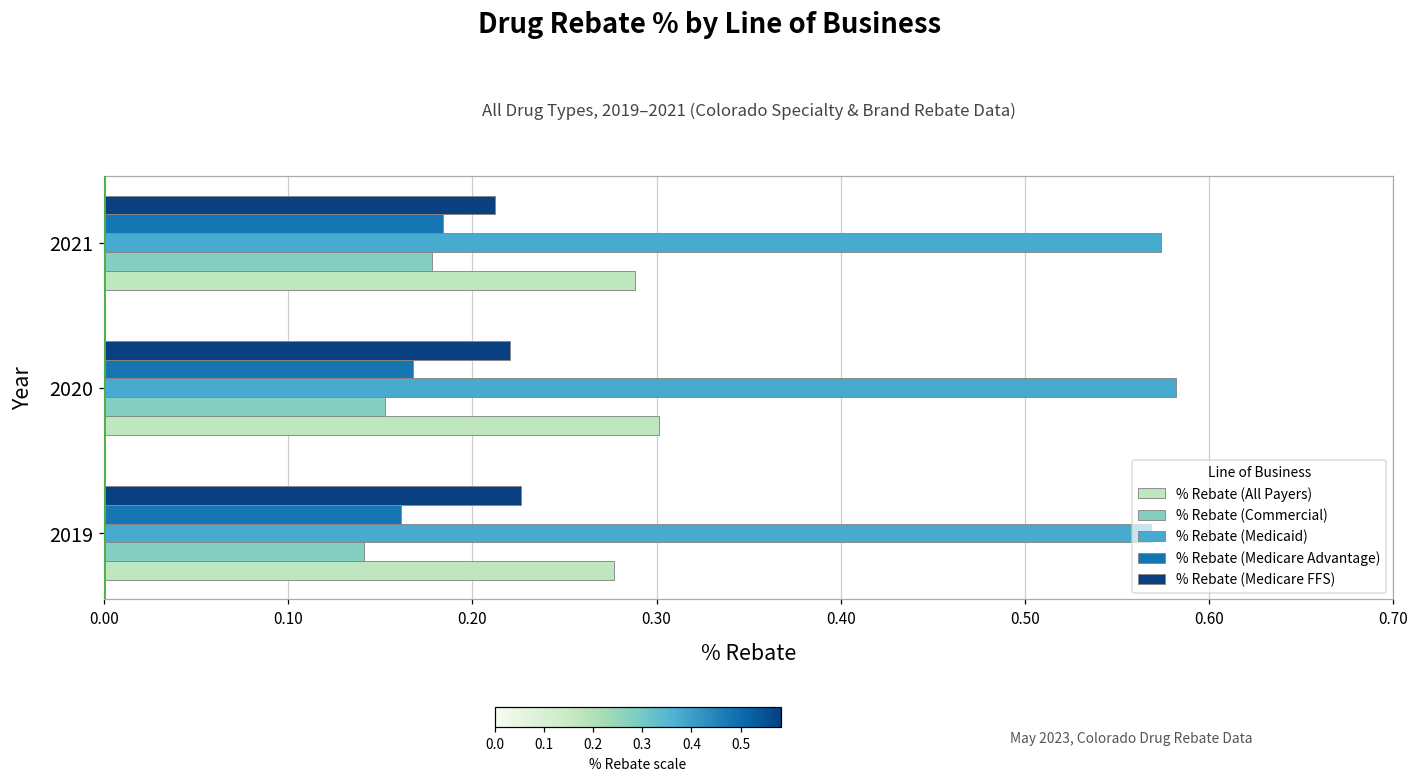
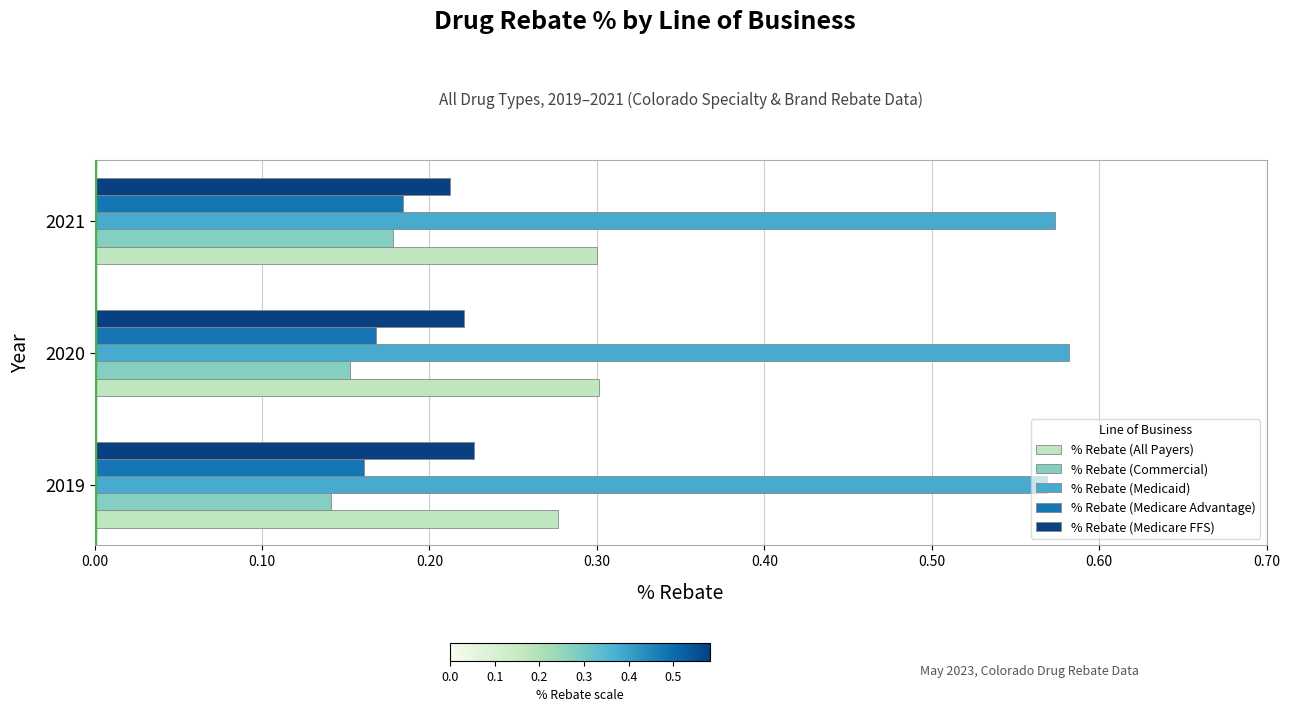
  {
    "% Rebate (All Payers)": {
-     "2021": 0.288,
+     "2021": 0.300,
      "2020": 0.301,
      "2019": 0.277
    },
    "% Rebate (Commercial)": {
      "2021": 0.178,
      "2020": 0.153,
      "2019": 0.141
    },
    "% Rebate (Medicaid)": {
      "2021": 0.574,
      "2020": 0.582
    },
    "% Rebate (Medicare Advantage)": {
      "2021": 0.184,
      "2020": 0.168,
      "2019": 0.161
    },
    "% Rebate (Medicare FFS)": {
      "2021": 0.212,
      "2020": 0.221,
      "2019": 0.227
    }
  }
